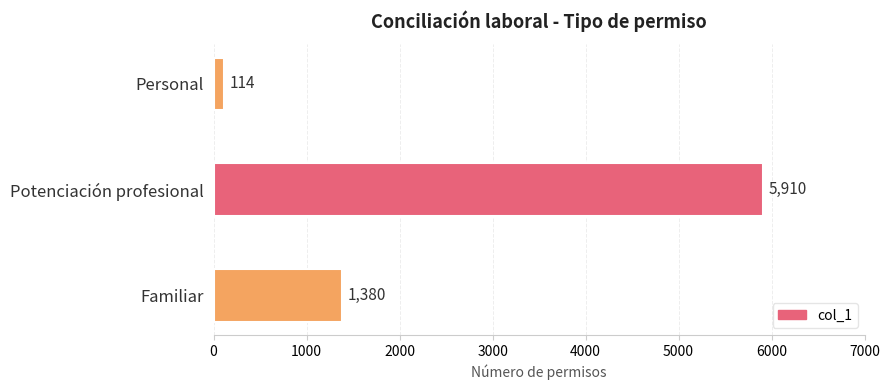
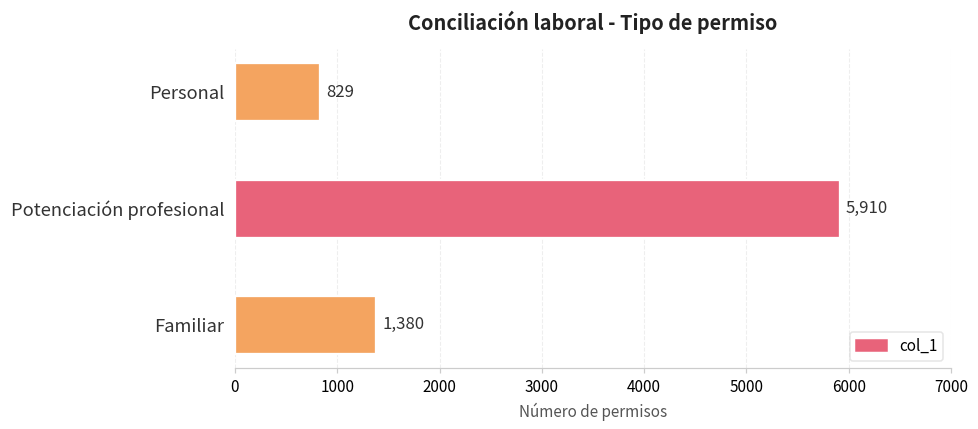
  {
-   "Personal": "114",
+   "Personal": "829",
    "Potenciación profesional": "5,910",
    "Familiar": "1,380"
  }
